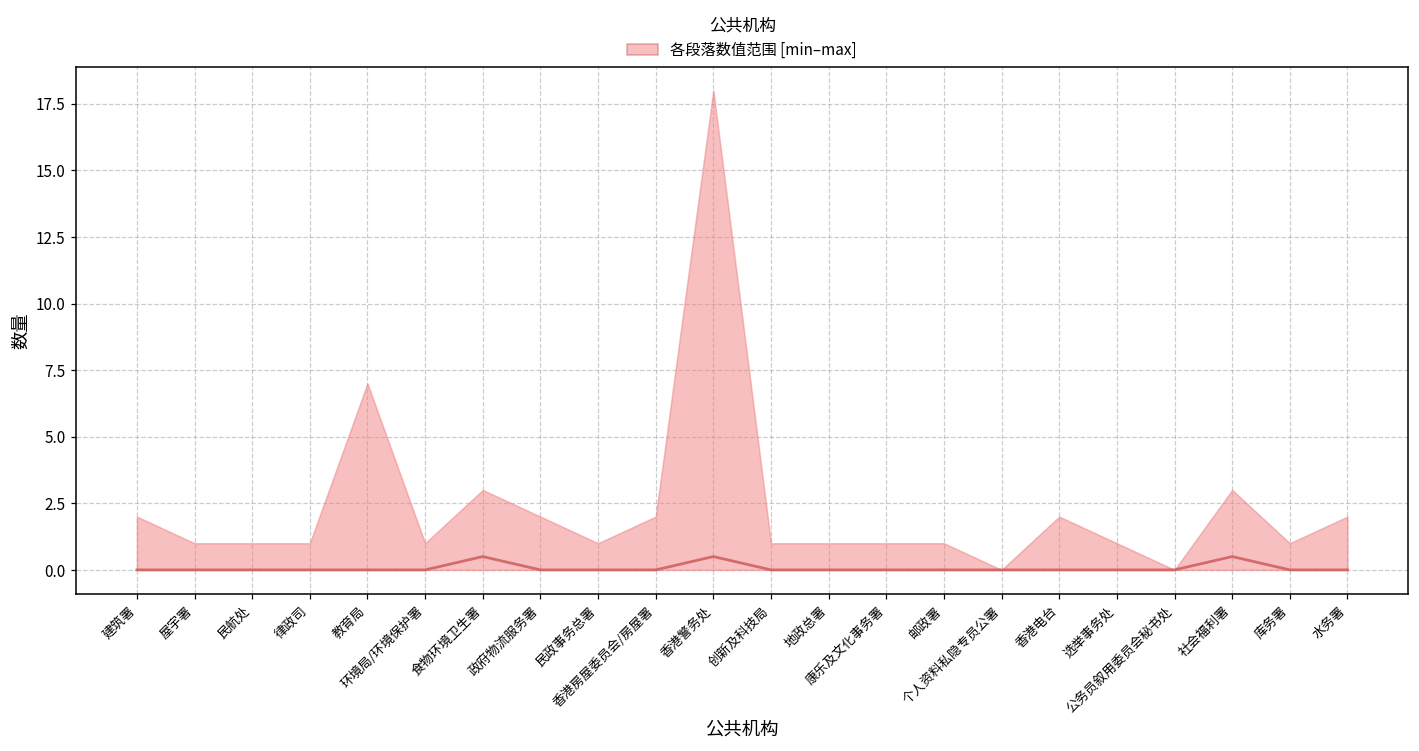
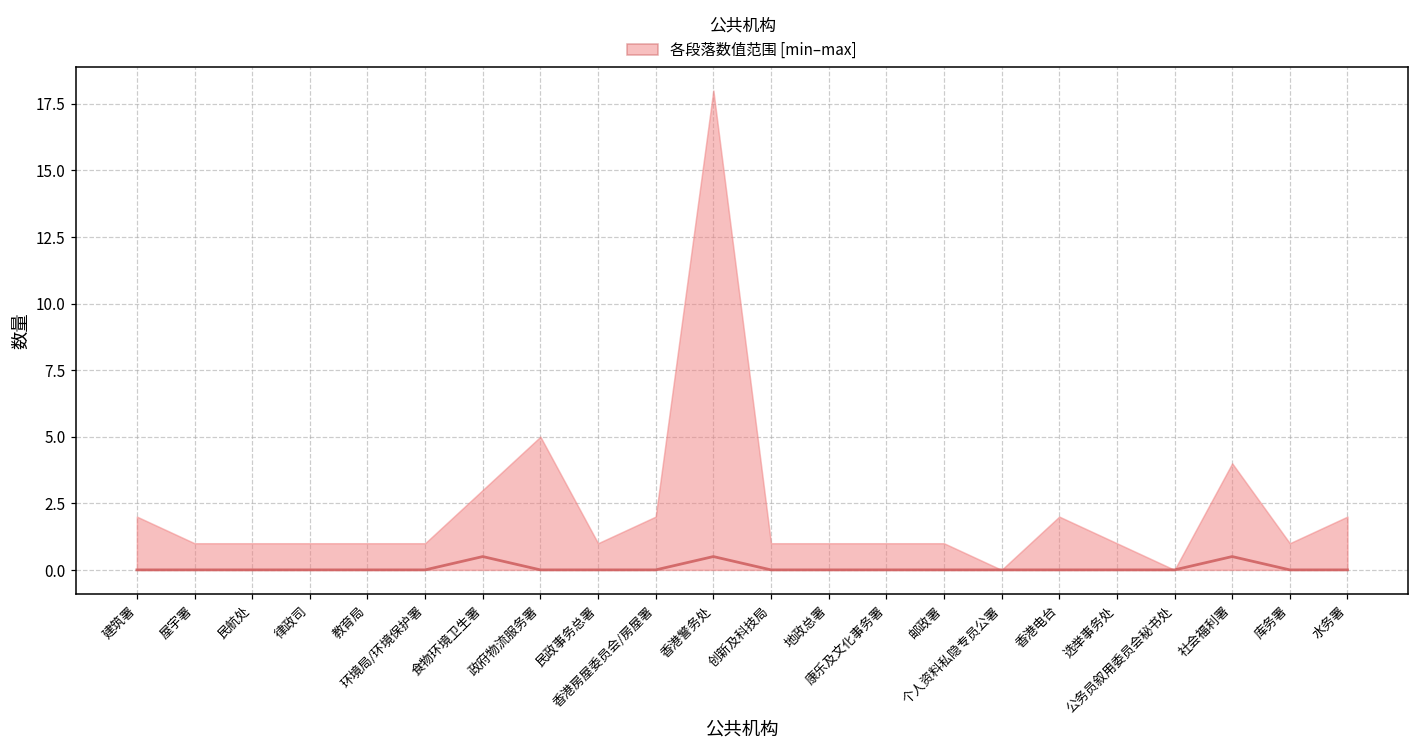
  {
    "各段落数值范围 [min–max]": {
      "建筑署": 2,
      "屋宇署": 1,
      "民航处": 1,
      "律政司": 1,
-     "教育局": 7,
+     "教育局": 1,
      "环境局/环境保护署": 1,
      "食物环境卫生署": 3,
-     "政府物流服务署": 2,
+     "政府物流服务署": 5,
      "民政事务总署": 1,
      "香港房屋委员会/房屋署": 2,
      "香港警务处": 18,
      "创新及科技局": 1,
      "地政总署": 1,
      "康乐及文化事务署": 1,
      "邮政署": 1,
      "香港电台": 2,
      "选举事务处": 1,
-     "社会福利署": 3,
+     "社会福利署": 4,
      "库务署": 1,
      "水务署": 2
    }
  }
